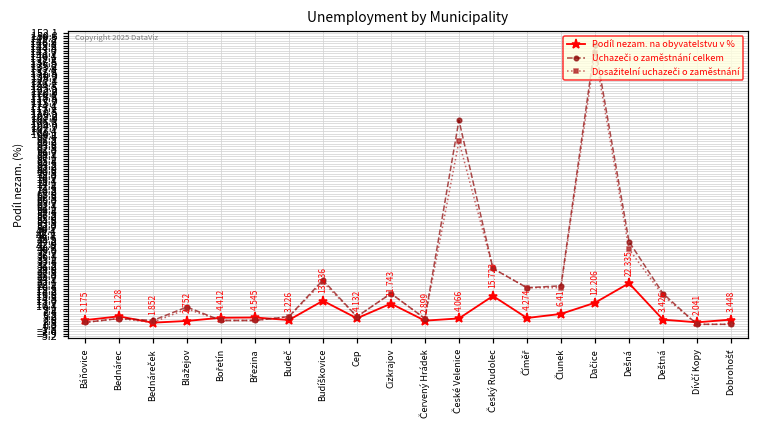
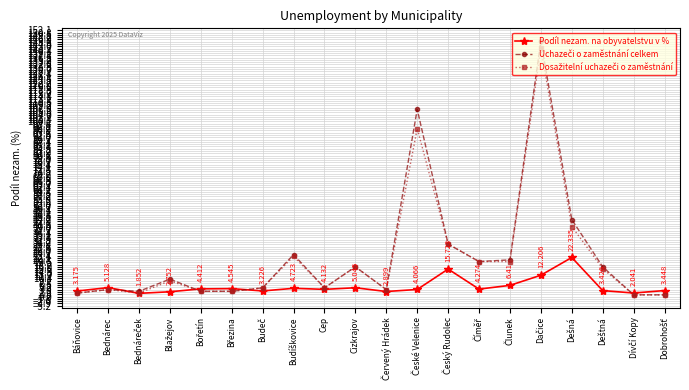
  {
    "Podíl nezam. na obyvatelstvu v %": {
      "Březina": 4.545,
      "Budeč": 3.226,
-     "Budíškovice": 13.236,
-     "Cizkrajov": 11.743,
+     "Budíškovice": 4.723,
+     "Cizkrajov": 5.045,
      "České Velenice": 4.066,
      "Dačice": 12.206,
      "Dobrohošť": 3.448
    }
  }
